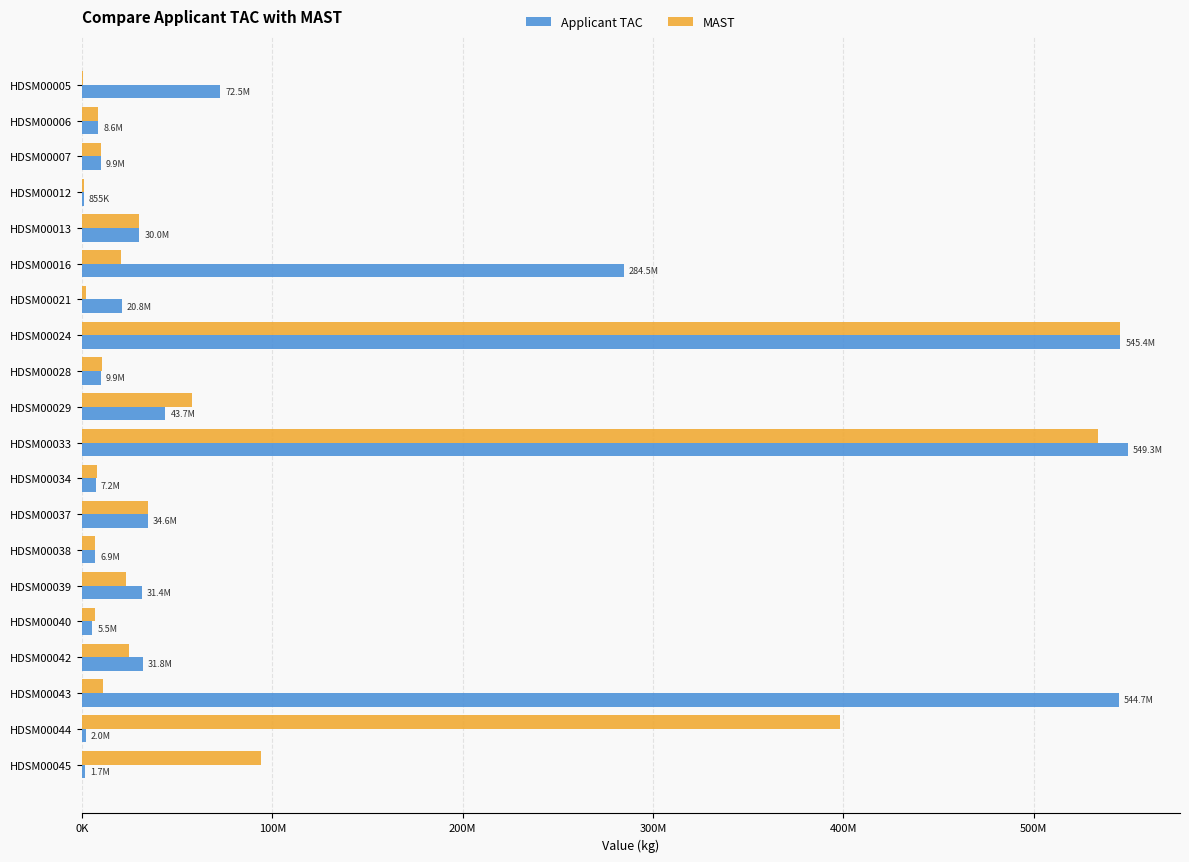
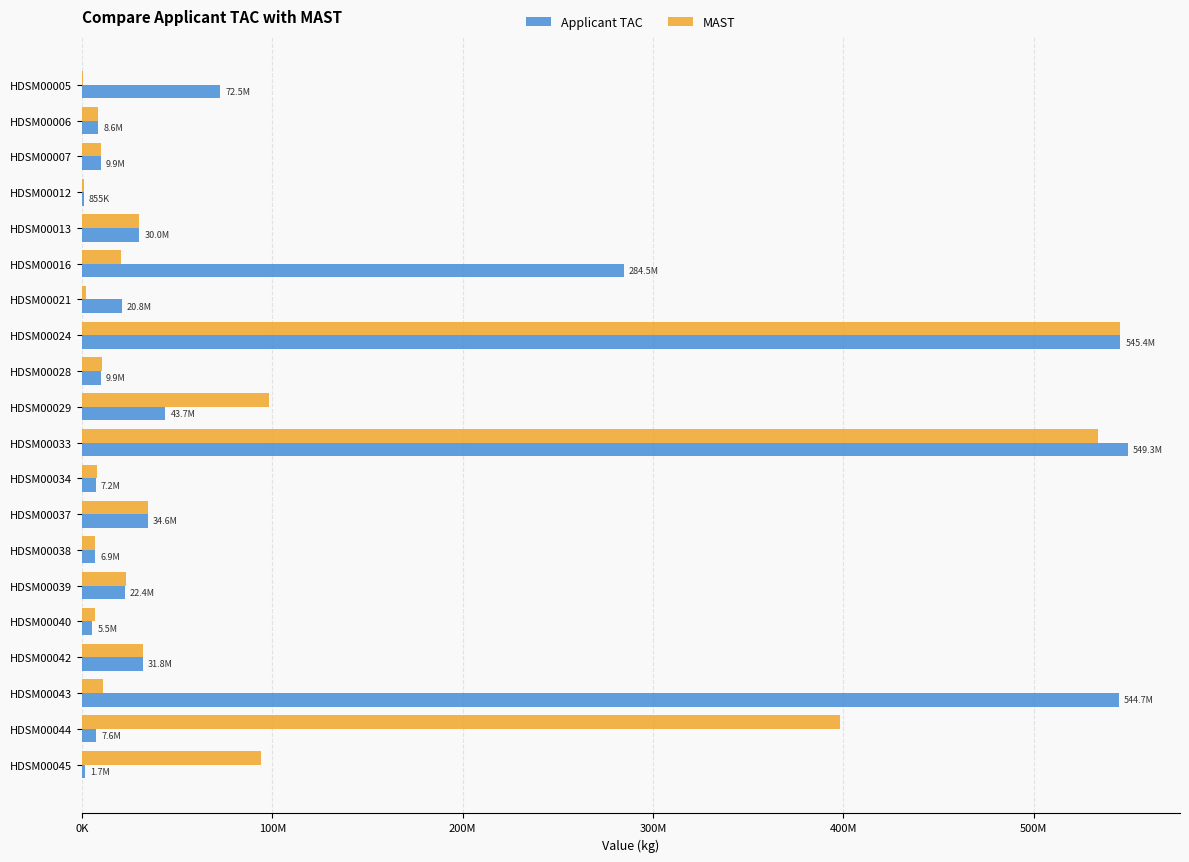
  {
    "Applicant TAC": {
      "HDSM00005": "72.5M",
      "HDSM00006": "8.6M",
      "HDSM00007": "9.9M",
      "HDSM00012": "855K",
      "HDSM00013": "30.0M",
      "HDSM00016": "284.5M",
      "HDSM00021": "20.8M",
      "HDSM00024": "545.4M",
      "HDSM00028": "9.9M",
      "HDSM00029": "43.7M",
      "HDSM00033": "549.3M",
      "HDSM00034": "7.2M",
      "HDSM00037": "34.6M",
      "HDSM00038": "6.9M",
-     "HDSM00039": "31.4M",
+     "HDSM00039": "22.4M",
      "HDSM00040": "5.5M",
      "HDSM00042": "31.8M",
      "HDSM00043": "544.7M",
-     "HDSM00044": "2.0M",
+     "HDSM00044": "7.6M",
      "HDSM00045": "1.7M"
    },
    "MAST": {
      "HDSM00006": "8000000",
      "HDSM00016": "20000000",
      "HDSM00021": "2000000",
      "HDSM00028": "11000000",
-     "HDSM00029": "58000000",
+     "HDSM00029": "98000000",
      "HDSM00033": "534000000",
      "HDSM00034": "8000000",
      "HDSM00039": "23000000",
      "HDSM00040": "7000000",
-     "HDSM00042": "25000000",
+     "HDSM00042": "32000000",
      "HDSM00043": "11000000",
      "HDSM00044": "398000000",
      "HDSM00045": "94000000"
    }
  }
